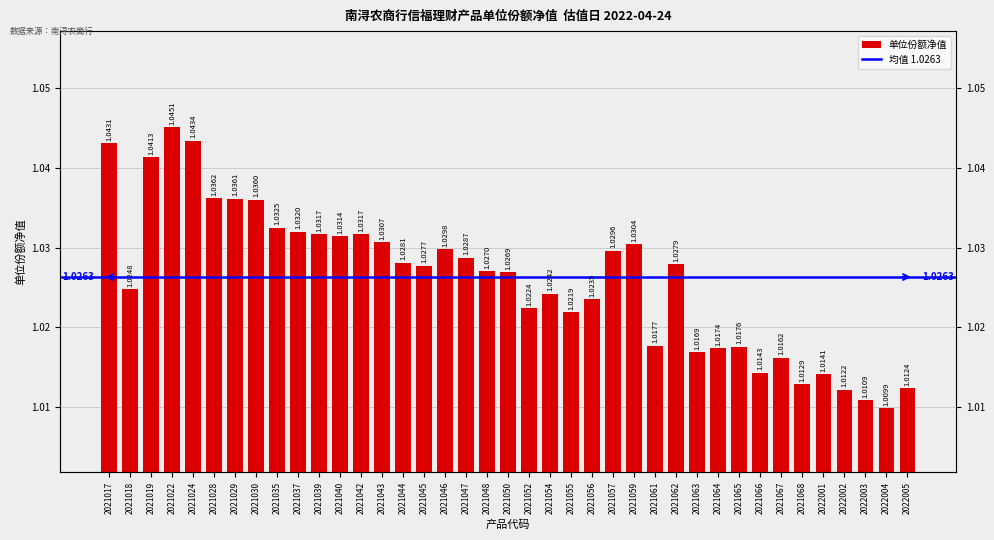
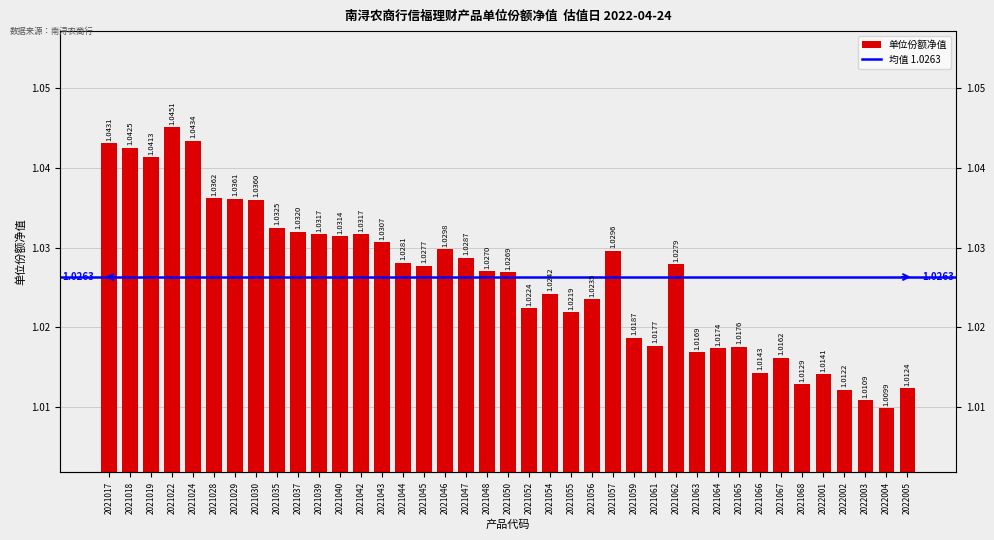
  {
    "2021017": 1.0431,
-   "2021018": 1.0248,
+   "2021018": 1.0425,
    "2021019": 1.0413,
    "2021022": 1.0451,
    "2021024": 1.0434,
    "2021028": 1.0362,
    "2021029": 1.0361,
    "2021030": 1.0360,
    "2021035": 1.0325,
    "2021037": 1.0320,
    "2021039": 1.0317,
    "2021040": 1.0314,
    "2021042": 1.0317,
    "2021043": 1.0307,
    "2021044": 1.0281,
    "2021045": 1.0277,
    "2021046": 1.0298,
    "2021047": 1.0287,
    "2021048": 1.0270,
    "2021050": 1.0269,
    "2021052": 1.0224,
    "2021054": 1.0242,
    "2021055": 1.0219,
    "2021056": 1.0235,
    "2021057": 1.0296,
-   "2021059": 1.0304,
+   "2021059": 1.0187,
    "2021061": 1.0177,
    "2021062": 1.0279,
    "2021063": 1.0169,
    "2021064": 1.0174,
    "2021065": 1.0176,
    "2021066": 1.0143,
    "2021067": 1.0162,
    "2021068": 1.0129,
    "2022001": 1.0141,
    "2022002": 1.0122,
    "2022003": 1.0109,
    "2022004": 1.0099,
    "2022005": 1.0124
  }
